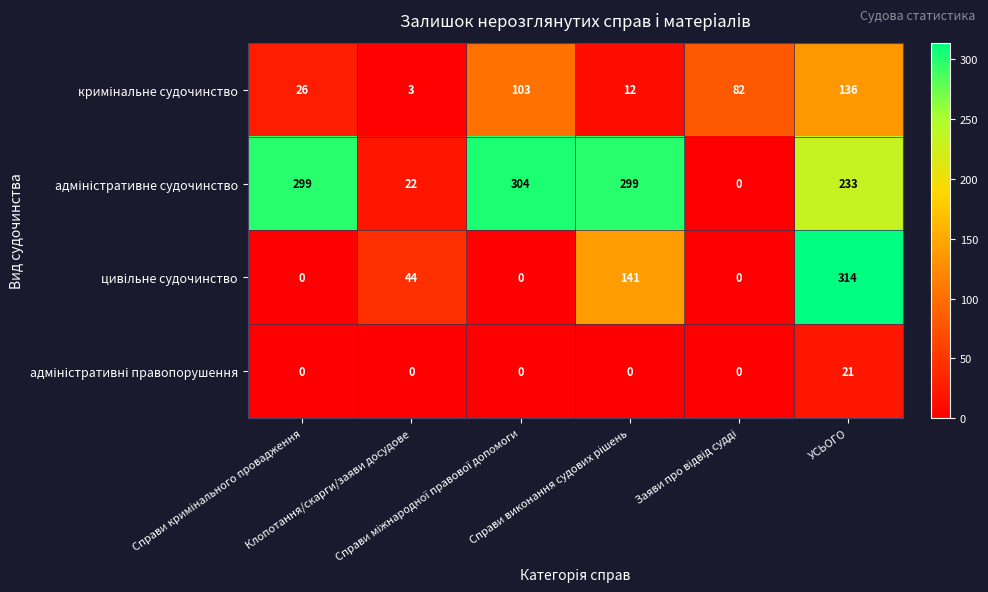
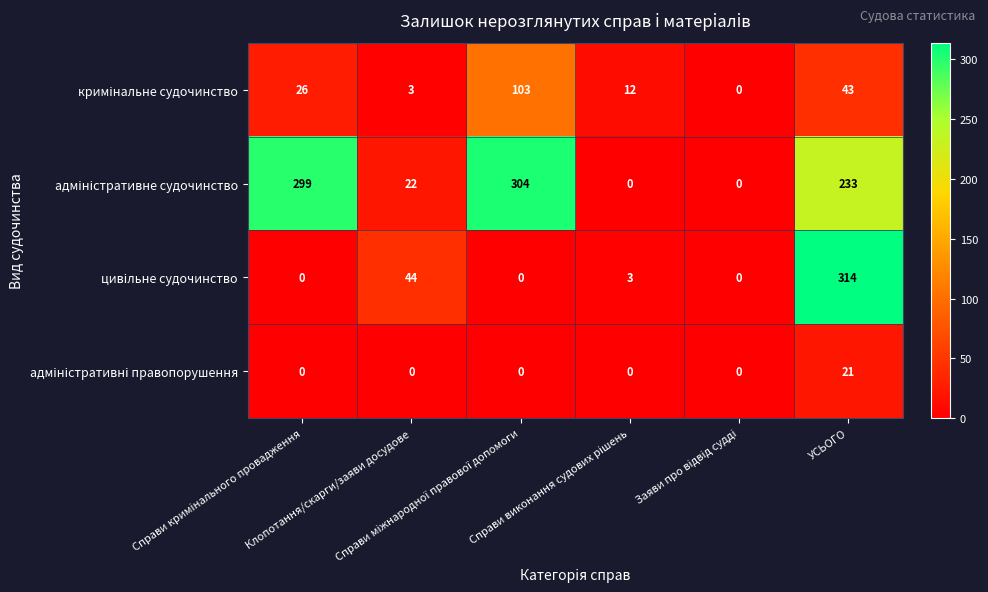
  {
    "кримінальне судочинство": {
      "Справи кримінального провадження": 26,
      "Клопотання/скарги/заяви досудове": 3,
      "Справи міжнародної правової допомоги": 103,
      "Справи виконання судових рішень": 12,
-     "Заяви про відвід судді": 82,
-     "УСЬОГО": 136
+     "Заяви про відвід судді": 0,
+     "УСЬОГО": 43
    },
    "адміністративне судочинство": {
      "Справи кримінального провадження": 299,
      "Клопотання/скарги/заяви досудове": 22,
      "Справи міжнародної правової допомоги": 304,
-     "Справи виконання судових рішень": 299,
+     "Справи виконання судових рішень": 0,
      "Заяви про відвід судді": 0,
      "УСЬОГО": 233
    },
    "цивільне судочинство": {
      "Справи кримінального провадження": 0,
      "Клопотання/скарги/заяви досудове": 44,
      "Справи міжнародної правової допомоги": 0,
-     "Справи виконання судових рішень": 141,
+     "Справи виконання судових рішень": 3,
      "Заяви про відвід судді": 0,
      "УСЬОГО": 314
    },
    "адміністративні правопорушення": {
      "Справи кримінального провадження": 0,
      "Клопотання/скарги/заяви досудове": 0,
      "Справи міжнародної правової допомоги": 0,
      "Справи виконання судових рішень": 0,
      "Заяви про відвід судді": 0,
      "УСЬОГО": 21
    }
  }
